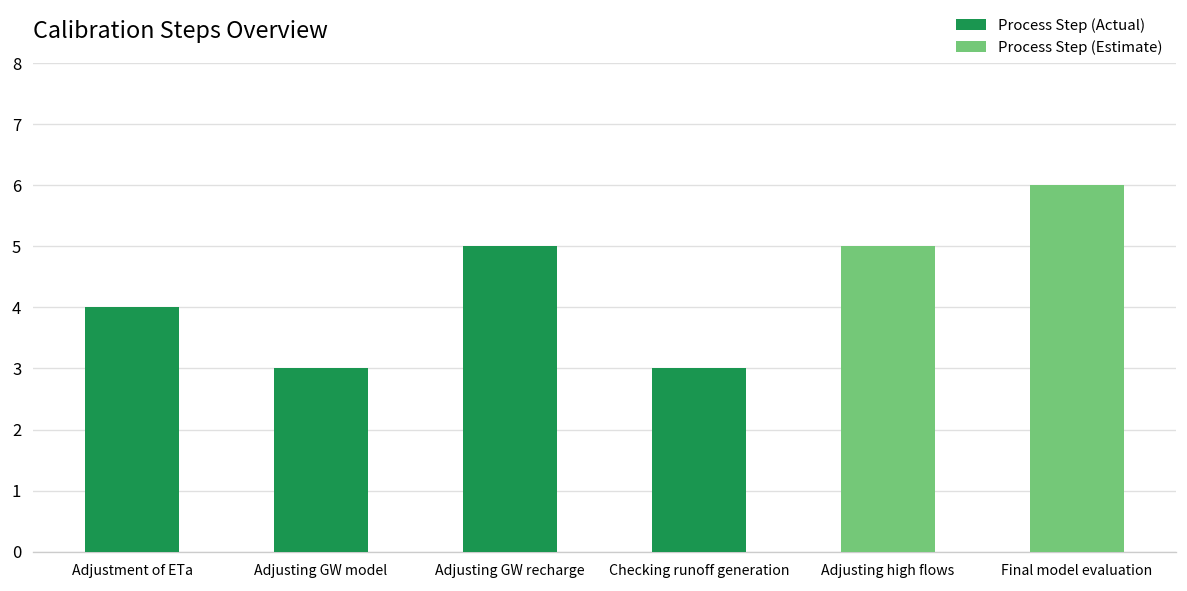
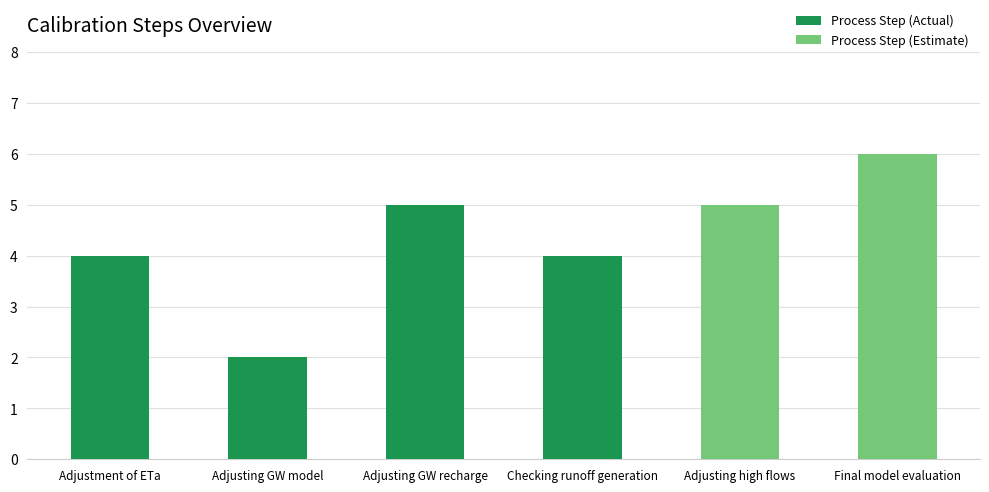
  {
    "Adjustment of ETa": 4,
-   "Adjusting GW model": 3,
+   "Adjusting GW model": 2,
    "Adjusting GW recharge": 5,
-   "Checking runoff generation": 3,
+   "Checking runoff generation": 4,
    "Adjusting high flows": 5,
    "Final model evaluation": 6
  }
